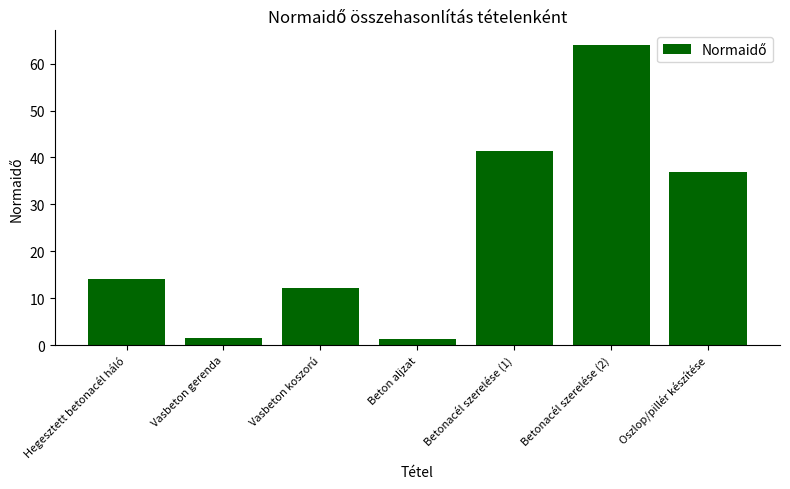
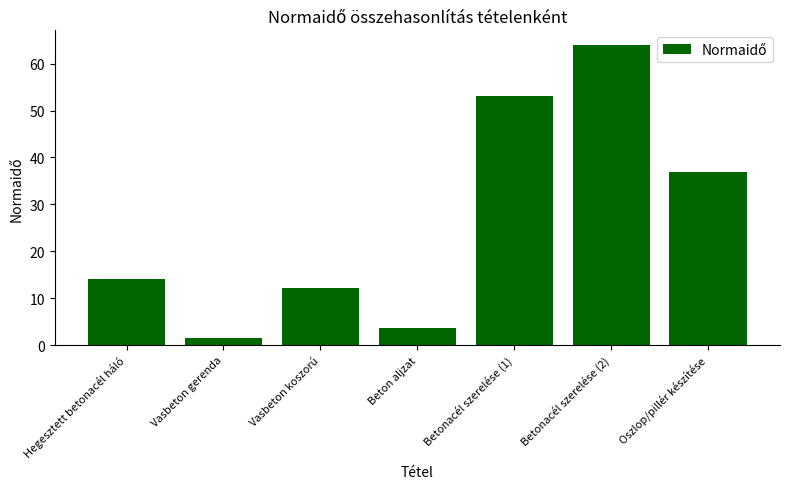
  {
    "Hegesztett betonacél háló": 14,
    "Vasbeton gerenda": 1,
    "Vasbeton koszorú": 12,
-   "Beton aljzat": 1,
-   "Betonacél szerelése (1)": 41,
+   "Beton aljzat": 4,
+   "Betonacél szerelése (1)": 53,
    "Betonacél szerelése (2)": 64,
    "Oszlop/pillér készítése": 37
  }
